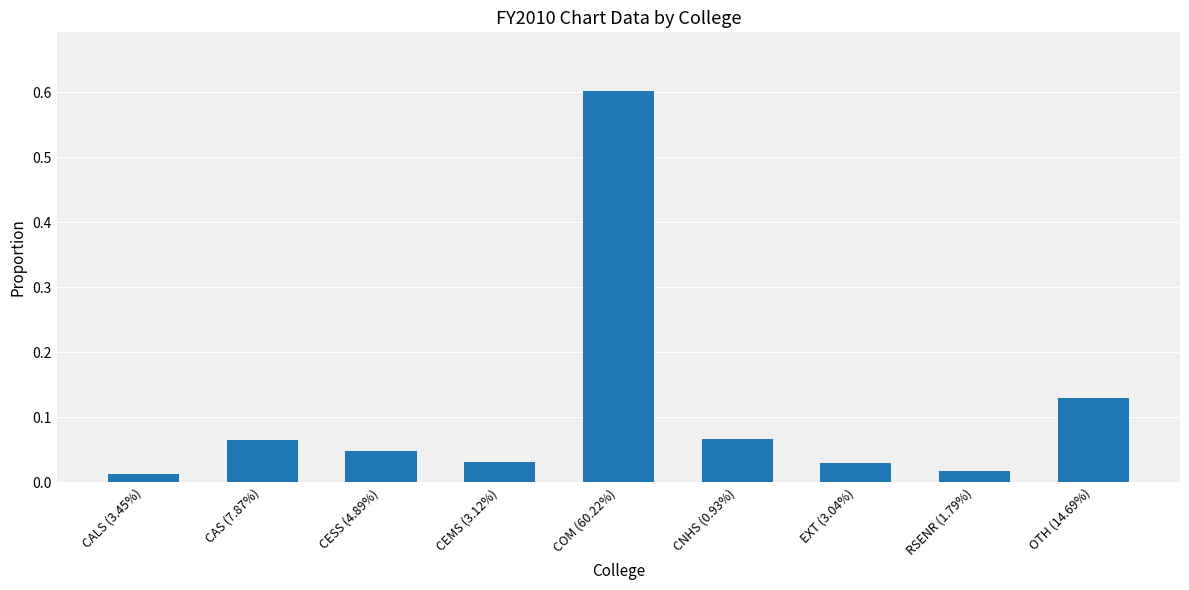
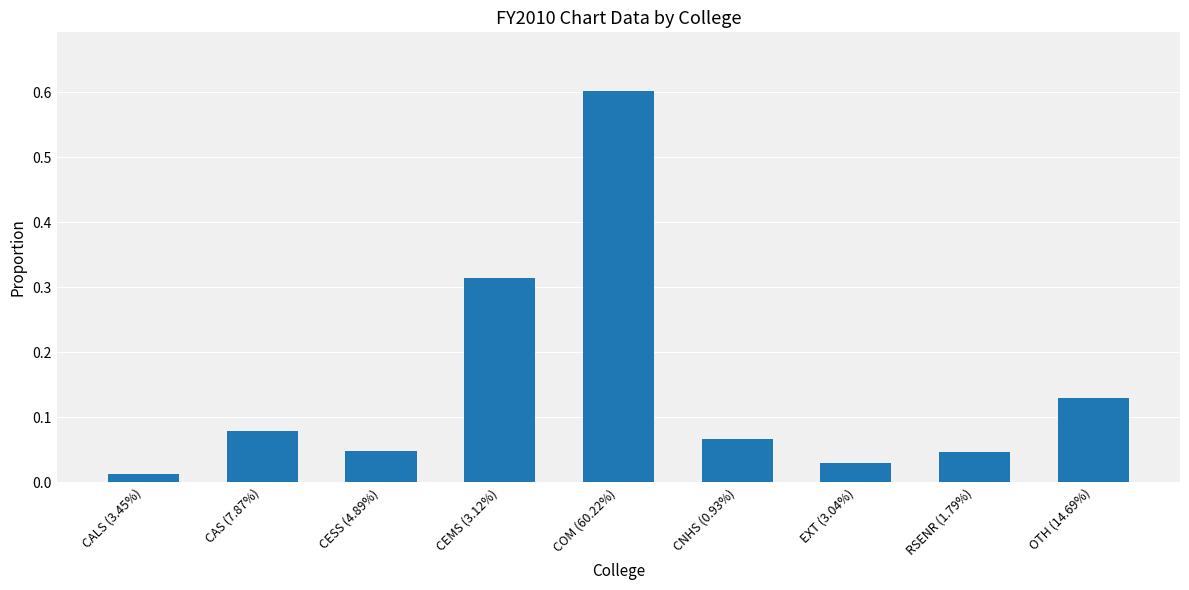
  {
    "CALS (3.45%)": 0.01,
-   "CAS (7.87%)": 0.06,
+   "CAS (7.87%)": 0.08,
    "CESS (4.89%)": 0.05,
-   "CEMS (3.12%)": 0.03,
+   "CEMS (3.12%)": 0.31,
    "COM (60.22%)": 0.60,
    "CNHS (0.93%)": 0.07,
    "EXT (3.04%)": 0.03,
-   "RSENR (1.79%)": 0.02,
+   "RSENR (1.79%)": 0.05,
    "OTH (14.69%)": 0.13
  }
